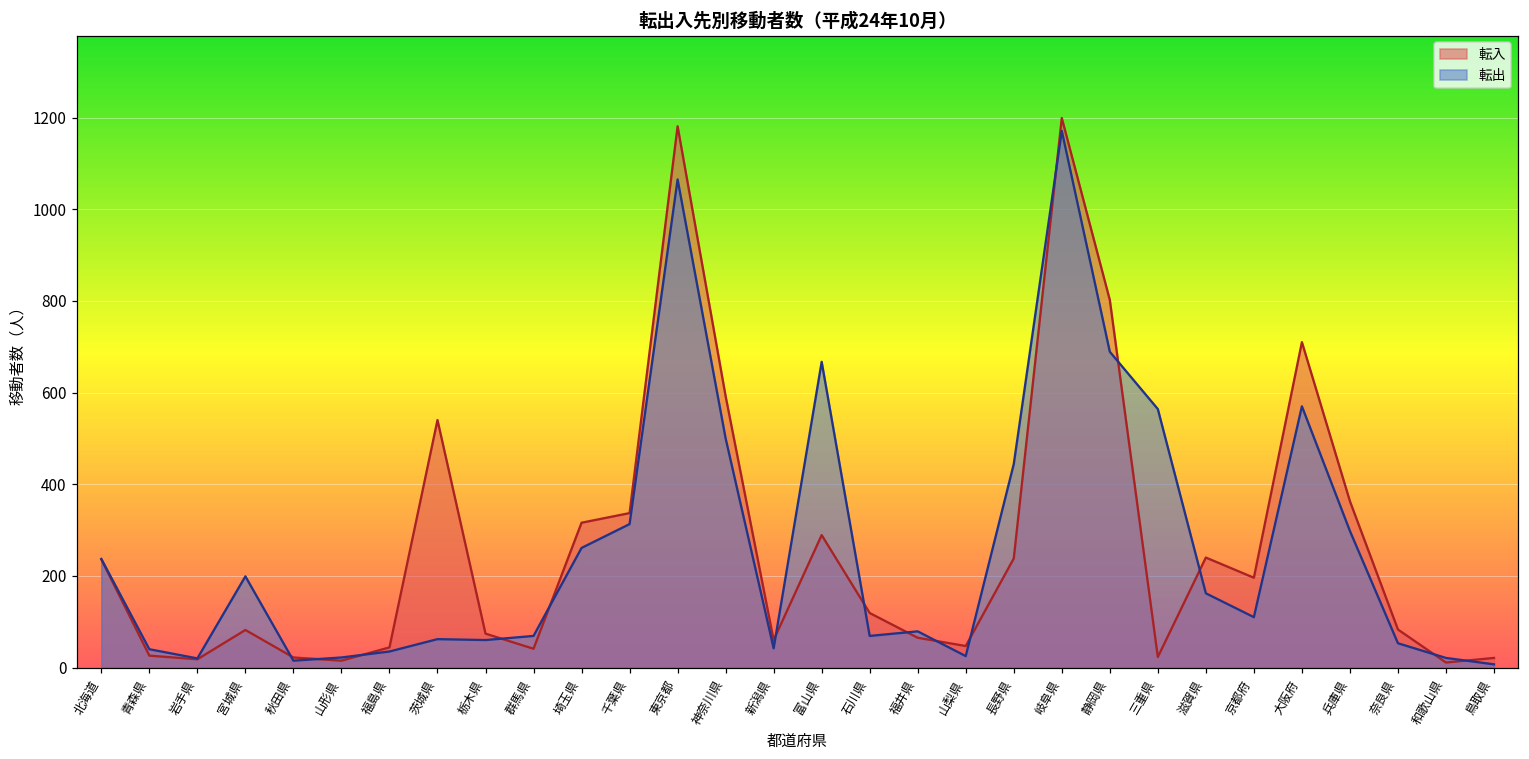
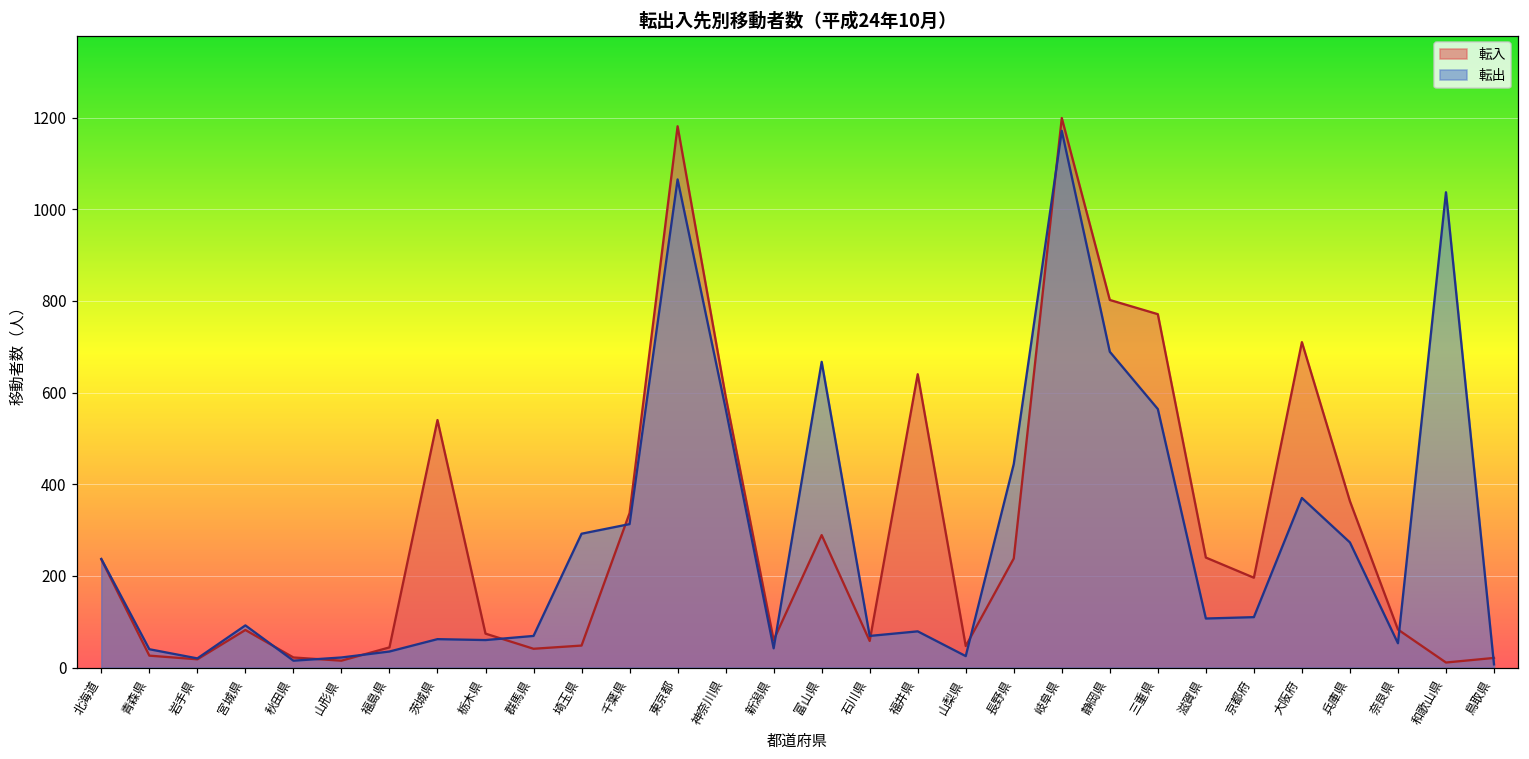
  {
    "転入": {
      "青森県": 30,
      "宮城県": 80,
      "秋田県": 20,
      "山形県": 20,
      "福島県": 40,
      "茨城県": 540,
      "栃木県": 70,
      "群馬県": 40,
-     "埼玉県": 320,
+     "埼玉県": 50,
      "千葉県": 340,
      "東京都": 1180,
      "神奈川県": 590,
      "新潟県": 60,
      "富山県": 290,
-     "石川県": 120,
-     "福井県": 70,
+     "石川県": 60,
+     "福井県": 640,
      "山梨県": 50,
      "長野県": 240,
      "岐阜県": 1200,
      "静岡県": 800,
-     "三重県": 20,
+     "三重県": 770,
      "滋賀県": 240,
      "京都府": 200,
      "大阪府": 710,
      "兵庫県": 360,
      "奈良県": 80,
      "和歌山県": 10,
      "鳥取県": 20
    },
    "転出": {
      "青森県": 40,
-     "宮城県": 200,
+     "宮城県": 90,
      "秋田県": 20,
      "山形県": 20,
      "福島県": 40,
      "茨城県": 60,
      "栃木県": 60,
      "群馬県": 70,
-     "埼玉県": 260,
+     "埼玉県": 290,
      "千葉県": 310,
      "東京都": 1070,
-     "神奈川県": 500,
+     "神奈川県": 570,
      "新潟県": 40,
      "富山県": 670,
      "石川県": 70,
      "福井県": 80,
      "山梨県": 30,
      "長野県": 440,
      "岐阜県": 1170,
      "静岡県": 690,
      "三重県": 560,
-     "滋賀県": 160,
+     "滋賀県": 110,
      "京都府": 110,
-     "大阪府": 570,
-     "兵庫県": 300,
+     "大阪府": 370,
+     "兵庫県": 270,
      "奈良県": 50,
-     "和歌山県": 20,
+     "和歌山県": 1040,
      "鳥取県": 10
    }
  }
